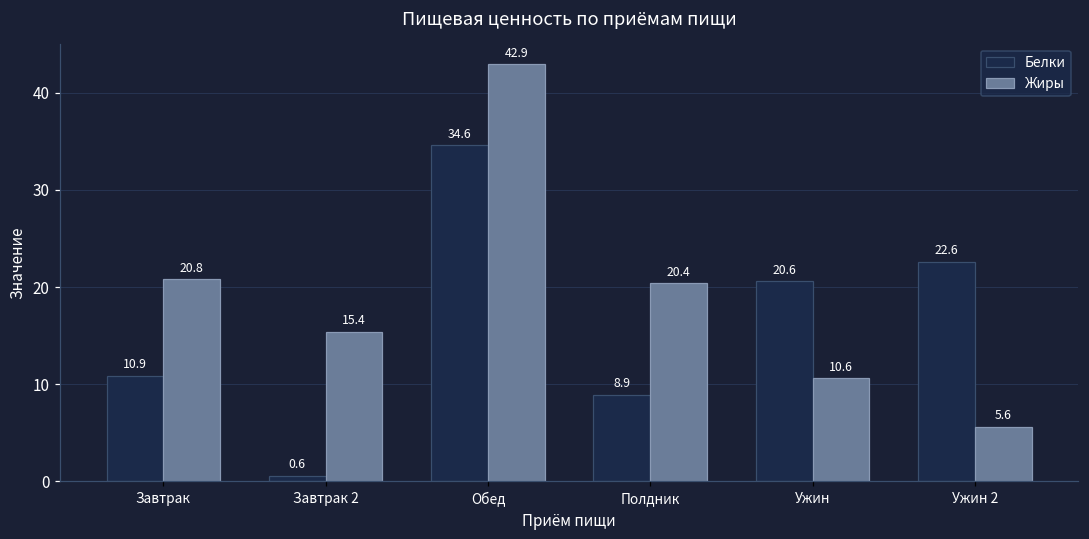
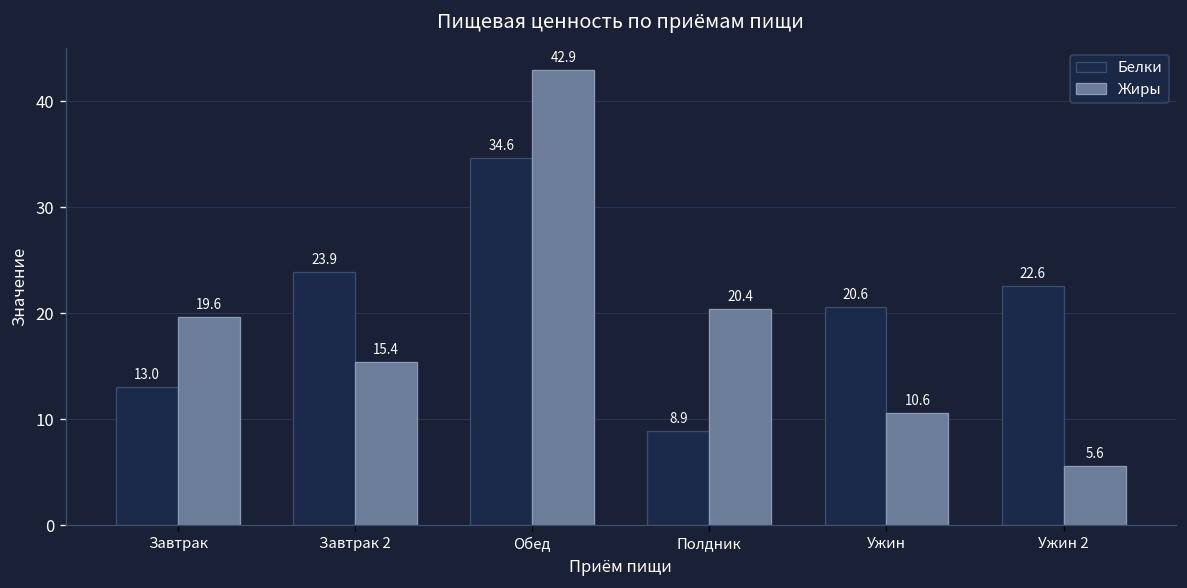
  {
    "Белки": {
-     "Завтрак": 10.9,
-     "Завтрак 2": 0.6,
+     "Завтрак": 13.0,
+     "Завтрак 2": 23.9,
      "Обед": 34.6,
      "Полдник": 8.9,
      "Ужин": 20.6,
      "Ужин 2": 22.6
    },
    "Жиры": {
-     "Завтрак": 20.8,
+     "Завтрак": 19.6,
      "Завтрак 2": 15.4,
      "Обед": 42.9,
      "Полдник": 20.4,
      "Ужин": 10.6,
      "Ужин 2": 5.6
    }
  }
